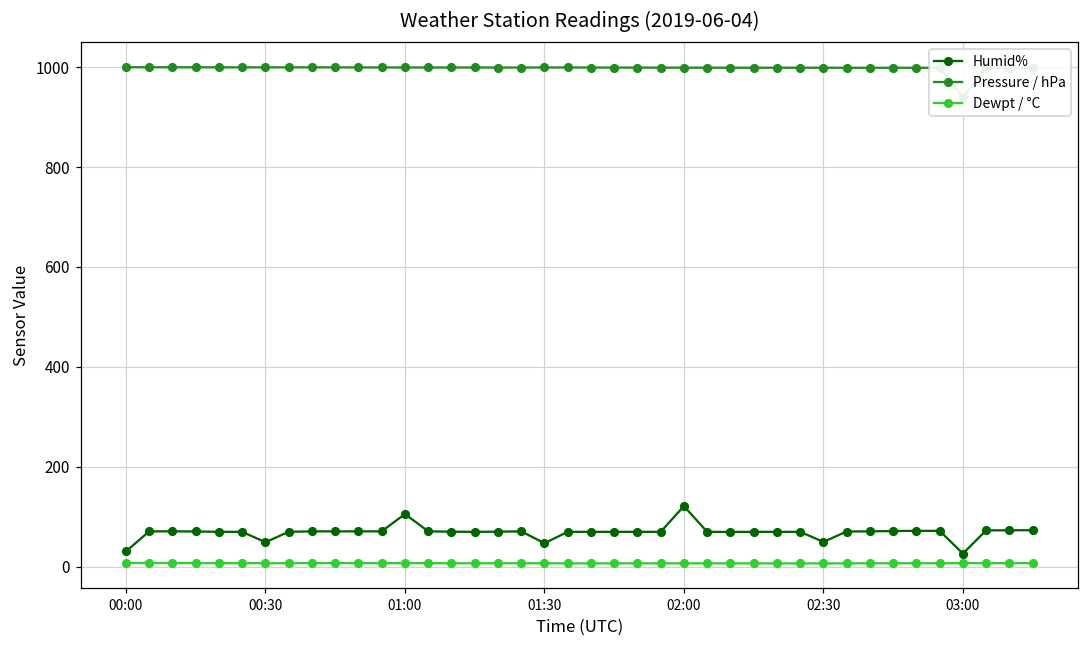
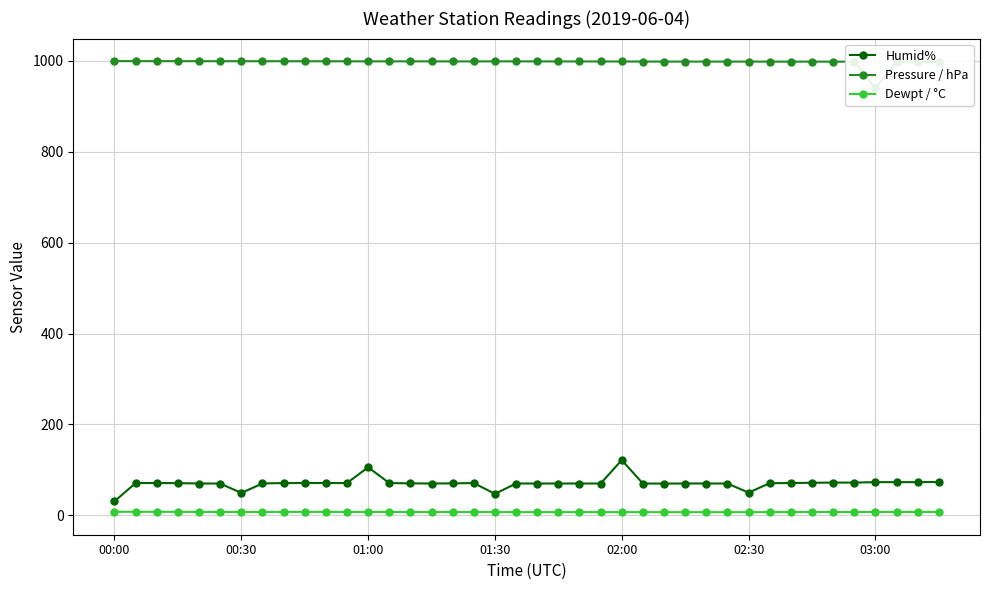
  {
    "Humid%": {
      "00:00": 30,
      "00:30": 50,
      "01:00": 110,
      "01:30": 50,
      "02:00": 120,
      "02:30": 50,
-     "03:00": 30
+     "03:00": 70
    },
    "Pressure / hPa": {
      "00:00": 1000,
      "00:30": 1000,
      "01:00": 1000,
      "01:30": 1000,
      "02:00": 1000,
      "02:30": 1000
    },
    "Dewpt / °C": {
      "00:00": 10,
      "00:30": 10,
      "01:00": 10,
      "01:30": 10,
      "02:00": 10,
      "02:30": 10,
      "03:00": 10
    }
  }
